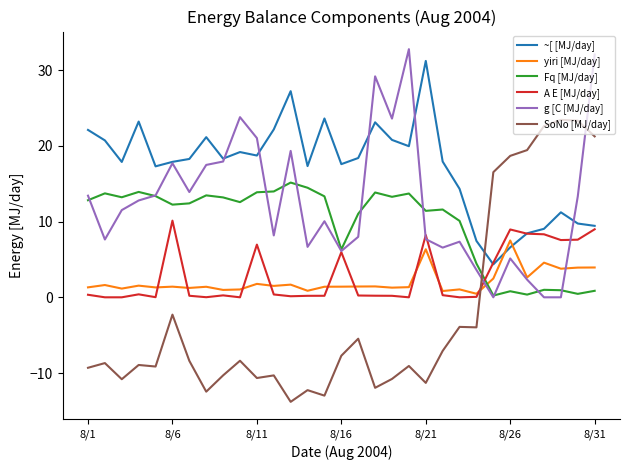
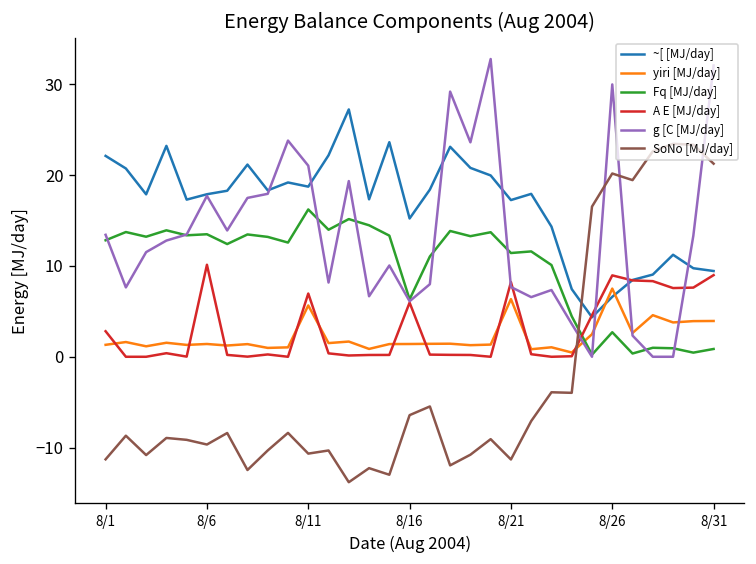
  {
    "~[ [MJ/day]": {
      "8/1": 22,
      "8/11": 19,
-     "8/16": 18,
-     "8/21": 31,
+     "8/16": 15,
+     "8/21": 17,
      "8/26": 7,
      "8/31": 9
    },
    "yiri [MJ/day]": {
      "8/1": 1,
      "8/6": 1,
-     "8/11": 2,
+     "8/11": 6,
      "8/16": 1,
      "8/21": 6,
      "8/26": 8,
      "8/31": 4
    },
    "Fq [MJ/day]": {
      "8/1": 13,
-     "8/6": 12,
-     "8/11": 14,
+     "8/6": 13,
+     "8/11": 16,
      "8/21": 11,
-     "8/26": 1,
+     "8/26": 3,
      "8/31": 1
    },
    "A E [MJ/day]": {
-     "8/1": 0,
+     "8/1": 3,
      "8/6": 10,
      "8/11": 7,
      "8/21": 8,
      "8/26": 9,
      "8/31": 9
    },
    "g [C [MJ/day]": {
      "8/1": 13,
      "8/11": 21,
      "8/21": 8,
-     "8/26": 5
+     "8/26": 30
    },
    "SoNo [MJ/day]": {
-     "8/1": -9,
-     "8/6": -2,
+     "8/1": -11,
+     "8/6": -10,
      "8/11": -11,
-     "8/16": -8,
+     "8/16": -6,
      "8/21": -11,
-     "8/26": 19,
+     "8/26": 20,
      "8/31": 21
    }
  }
